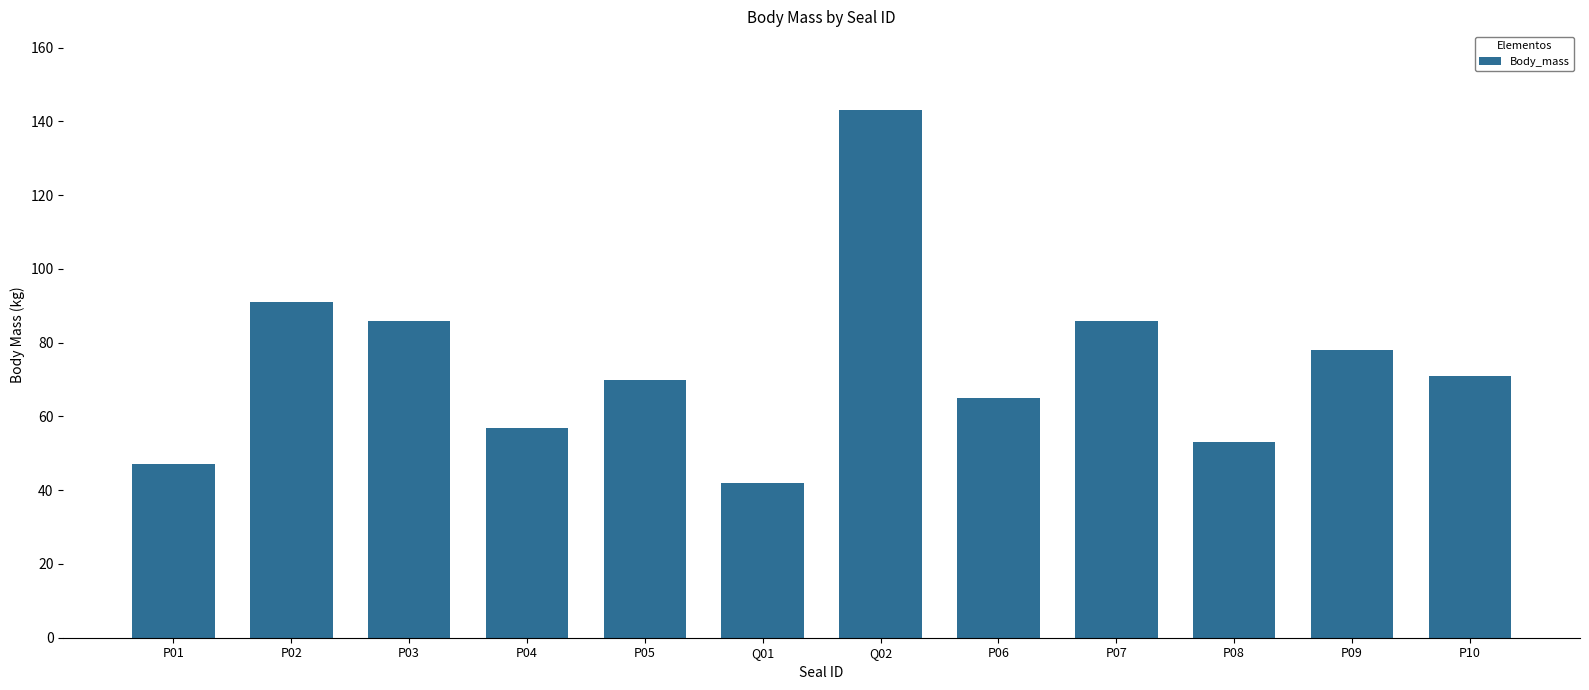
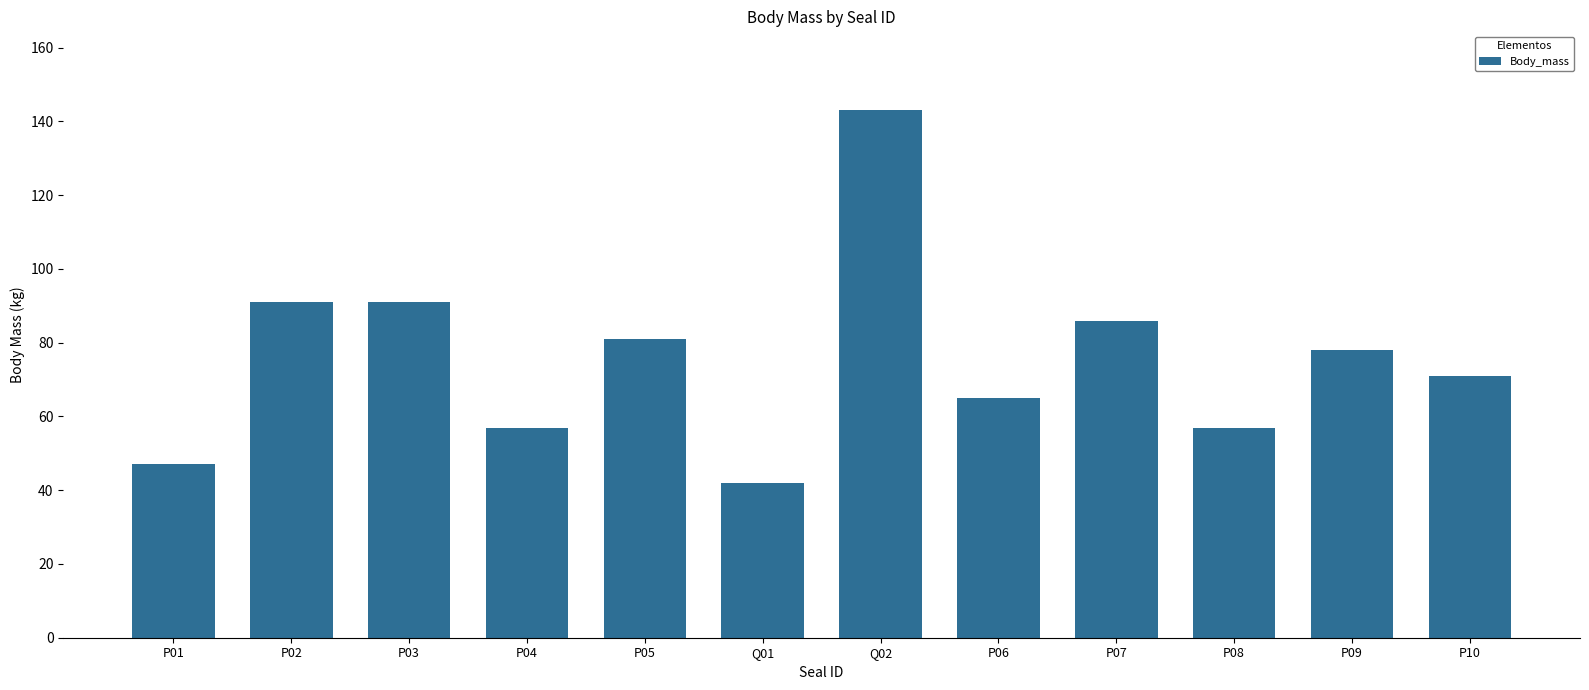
  {
    "P01": 47,
    "P02": 91,
-   "P03": 86,
+   "P03": 91,
    "P04": 57,
-   "P05": 70,
+   "P05": 81,
    "Q01": 42,
    "Q02": 143,
    "P06": 65,
    "P07": 86,
-   "P08": 53,
+   "P08": 57,
    "P09": 78,
    "P10": 71
  }
